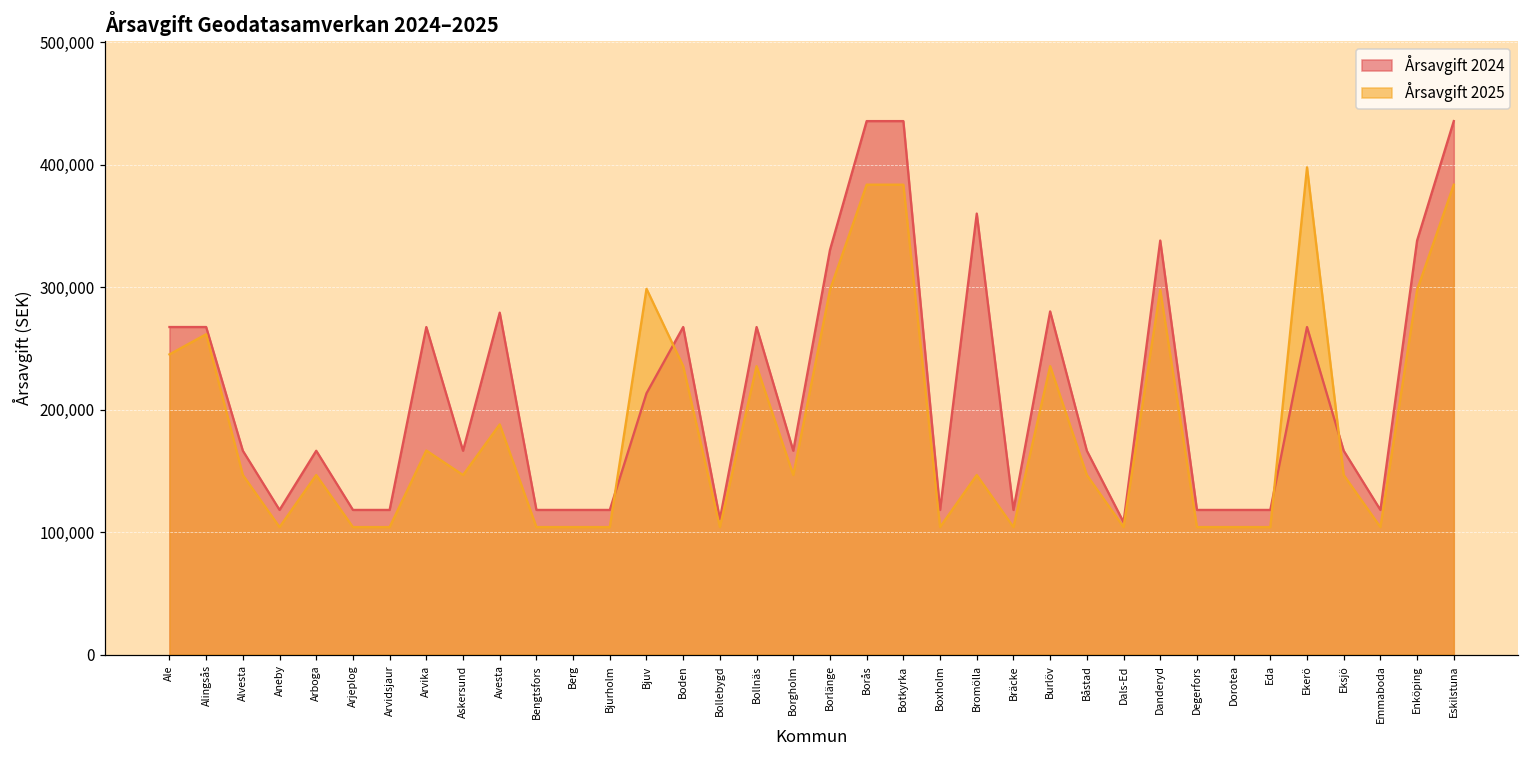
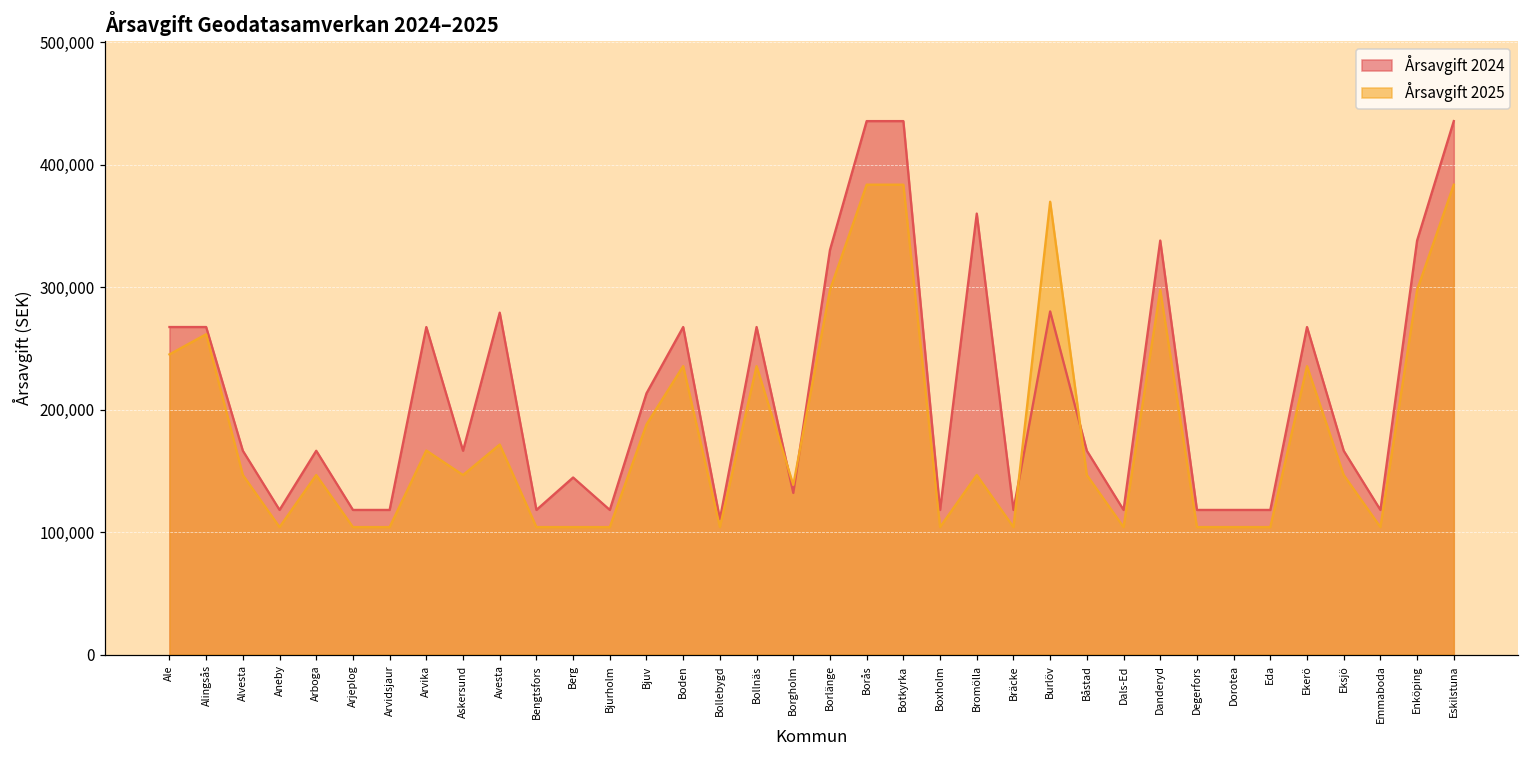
  {
    "Årsavgift 2024": {
      "Ale": "267,000",
      "Alingsås": "267,000",
      "Alvesta": "166,000",
      "Aneby": "118,000",
      "Arboga": "166,000",
      "Arjeplog": "118,000",
      "Arvidsjaur": "118,000",
      "Arvika": "267,000",
      "Askersund": "166,000",
      "Avesta": "279,000",
      "Bengtsfors": "118,000",
-     "Berg": "118,000",
+     "Berg": "145,000",
      "Bjurholm": "118,000",
      "Bjuv": "213,000",
      "Boden": "267,000",
      "Bollebygd": "111,000",
      "Bollnäs": "267,000",
-     "Borgholm": "166,000",
+     "Borgholm": "132,000",
      "Borlänge": "330,000",
      "Borås": "436,000",
      "Botkyrka": "436,000",
      "Boxholm": "118,000",
      "Bromölla": "360,000",
      "Bräcke": "118,000",
      "Burlöv": "280,000",
      "Båstad": "166,000",
-     "Dals-Ed": "108,000",
+     "Dals-Ed": "118,000",
      "Danderyd": "338,000",
      "Degerfors": "118,000",
      "Dorotea": "118,000",
      "Eda": "118,000",
      "Ekerö": "267,000",
      "Eksjö": "166,000",
      "Emmaboda": "118,000",
      "Enköping": "338,000",
      "Eskilstuna": "436,000"
    },
    "Årsavgift 2025": {
      "Ale": "245,000",
      "Alingsås": "262,000",
      "Alvesta": "147,000",
      "Aneby": "104,000",
      "Arboga": "147,000",
      "Arjeplog": "104,000",
      "Arvidsjaur": "104,000",
      "Arvika": "167,000",
      "Askersund": "147,000",
-     "Avesta": "188,000",
+     "Avesta": "171,000",
      "Bengtsfors": "104,000",
      "Berg": "104,000",
      "Bjurholm": "104,000",
-     "Bjuv": "299,000",
+     "Bjuv": "188,000",
      "Boden": "236,000",
      "Bollebygd": "104,000",
      "Bollnäs": "236,000",
-     "Borgholm": "147,000",
+     "Borgholm": "139,000",
      "Borlänge": "298,000",
      "Borås": "384,000",
      "Botkyrka": "384,000",
      "Boxholm": "104,000",
      "Bromölla": "147,000",
      "Bräcke": "104,000",
-     "Burlöv": "236,000",
+     "Burlöv": "370,000",
      "Båstad": "147,000",
      "Dals-Ed": "104,000",
      "Danderyd": "298,000",
      "Degerfors": "104,000",
      "Dorotea": "104,000",
      "Eda": "104,000",
-     "Ekerö": "398,000",
+     "Ekerö": "236,000",
      "Eksjö": "147,000",
      "Emmaboda": "104,000",
      "Enköping": "298,000",
      "Eskilstuna": "384,000"
    }
  }
